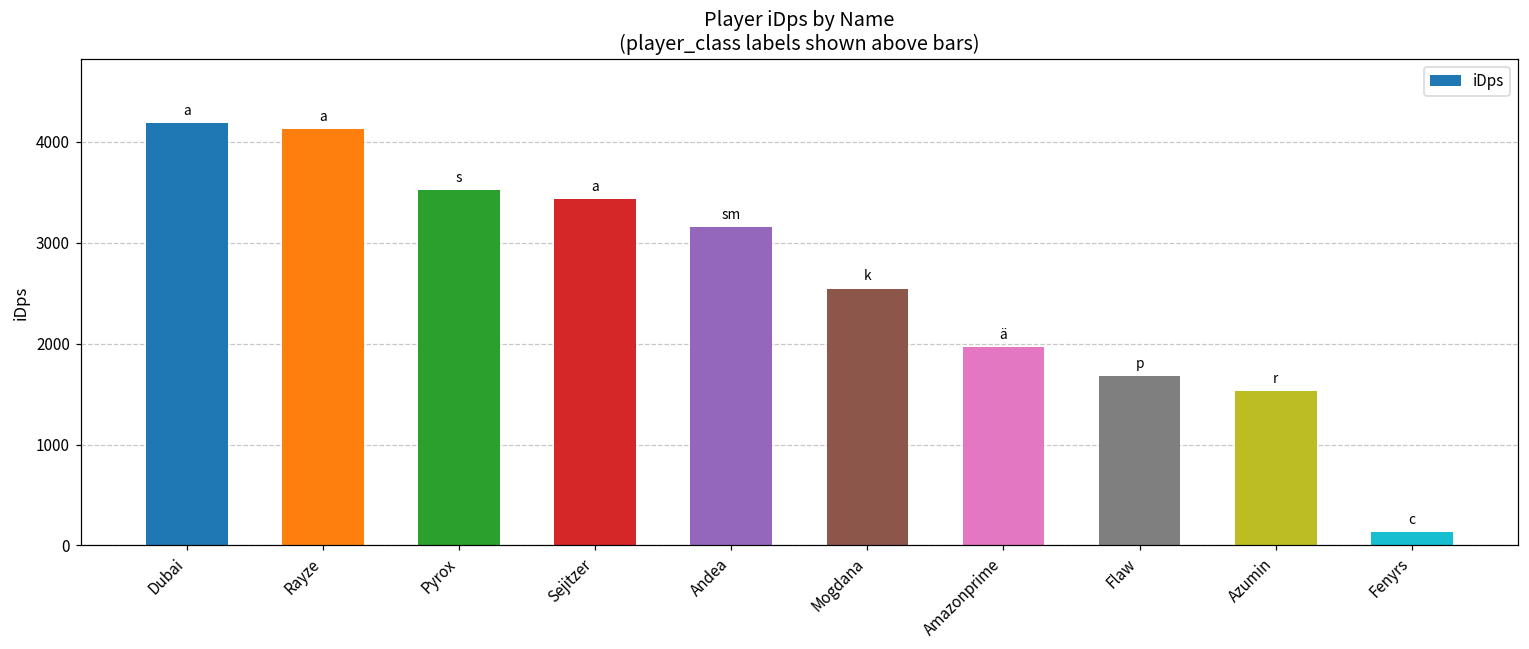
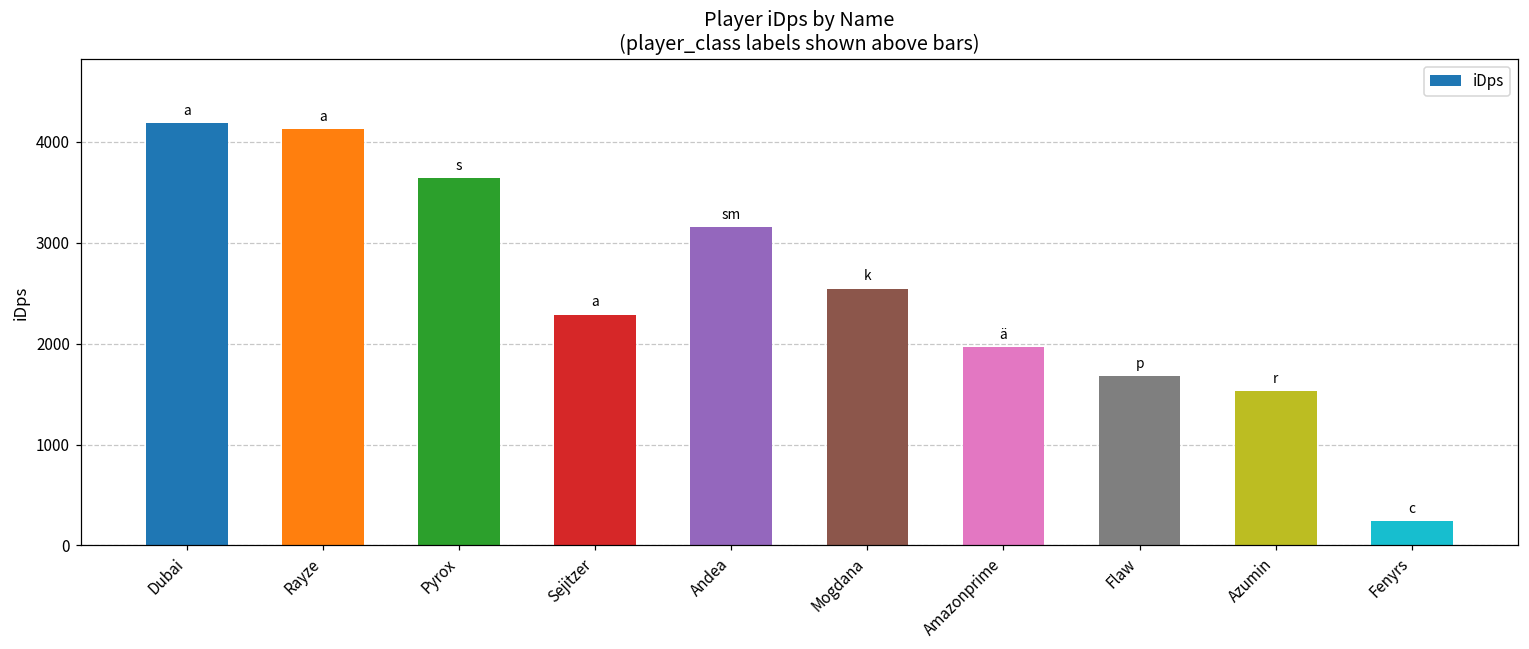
  {
    "Dubai": 4200,
    "Rayze": 4100,
-   "Pyrox": 3500,
-   "Sejitzer": 3400,
+   "Pyrox": 3600,
+   "Sejitzer": 2300,
    "Andea": 3200,
    "Mogdana": 2500,
    "Amazonprime": 2000,
    "Flaw": 1700,
    "Azumin": 1500,
-   "Fenyrs": 100
+   "Fenyrs": 200
  }
